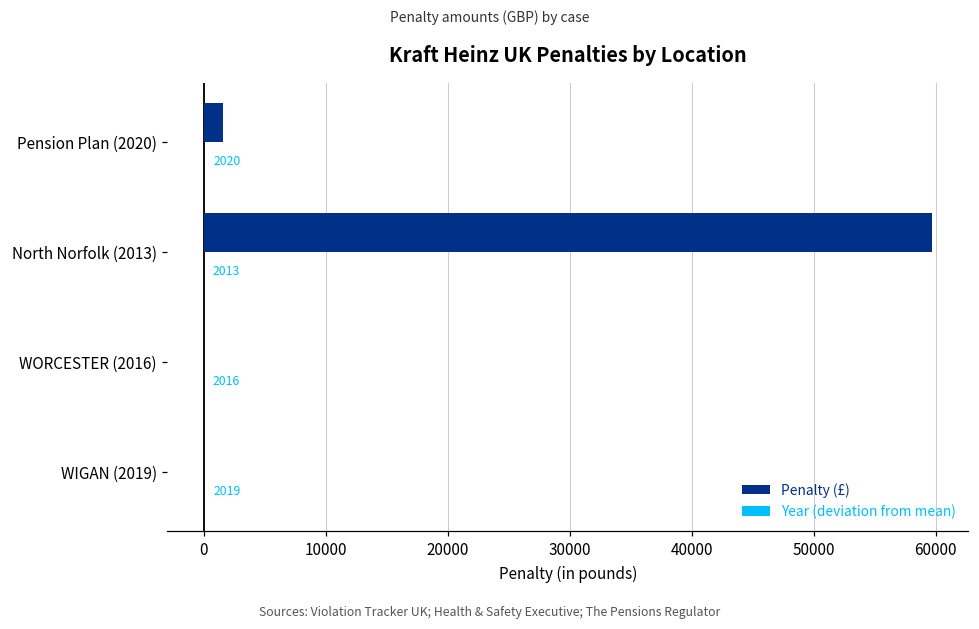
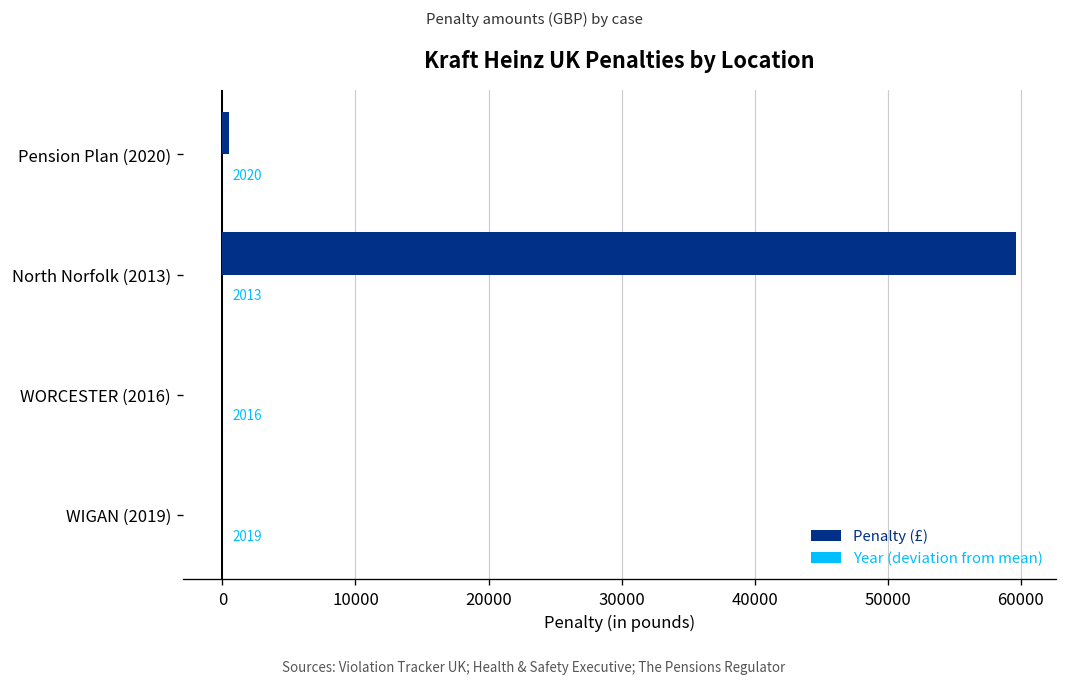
  {
    "Penalty (£)": {
-     "Pension Plan (2020)": 1600,
+     "Pension Plan (2020)": 500,
      "North Norfolk (2013)": 59700,
      "WORCESTER (2016)": 0,
      "WIGAN (2019)": 0
    }
  }
